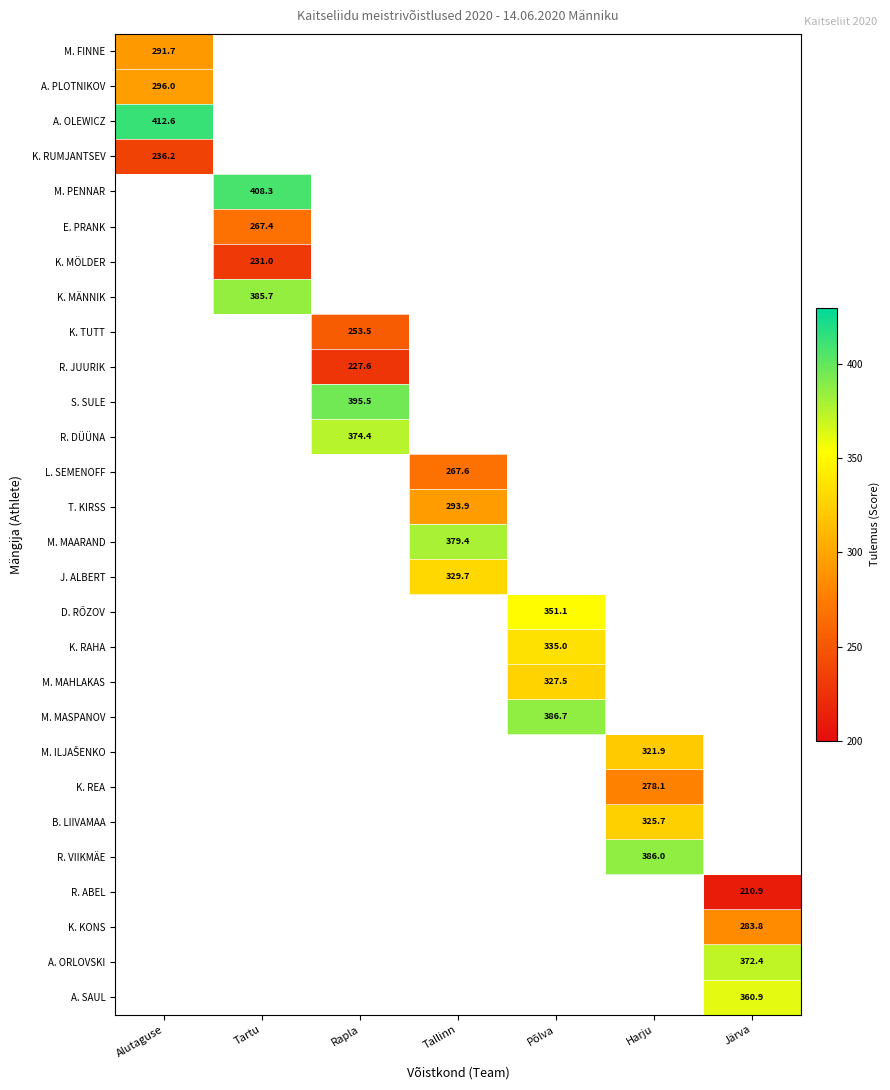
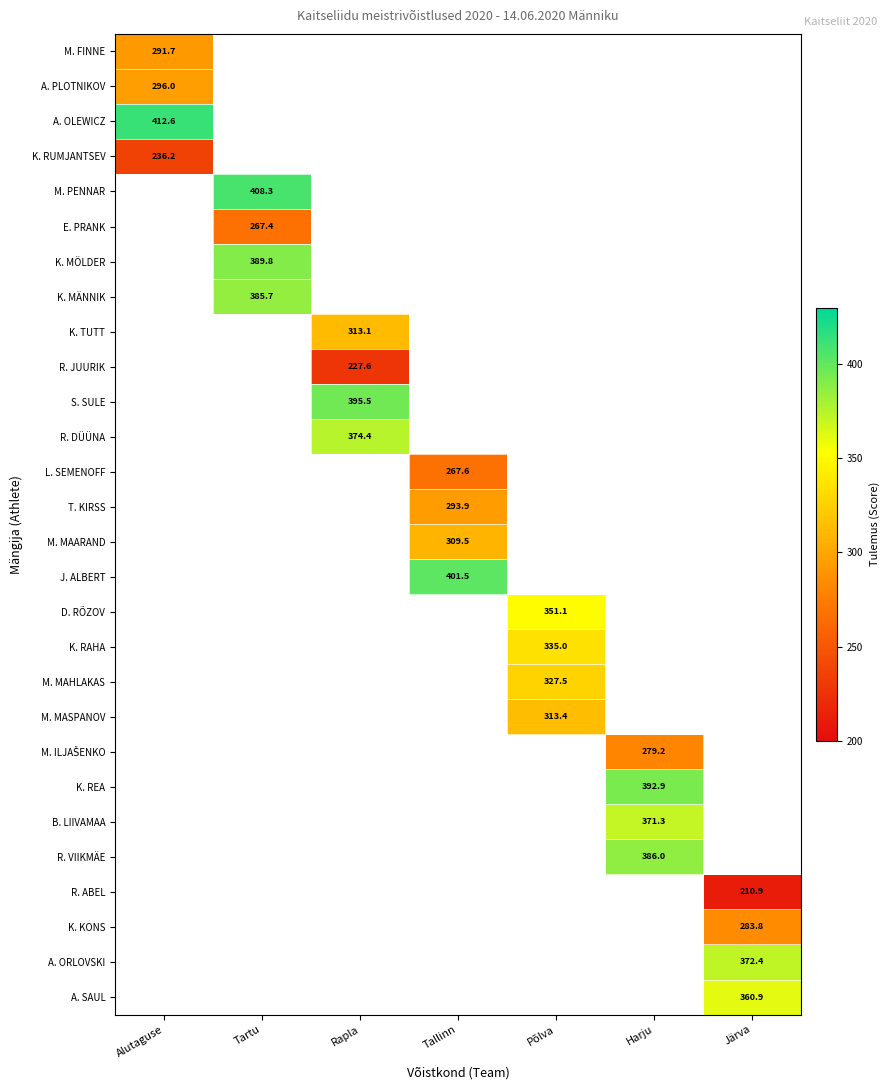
  {
    "M. FINNE": {
      "Alutaguse": 291.7
    },
    "A. PLOTNIKOV": {
      "Alutaguse": 296.0
    },
    "A. OLEWICZ": {
      "Alutaguse": 412.6
    },
    "K. RUMJANTSEV": {
      "Alutaguse": 236.2
    },
    "M. PENNAR": {
      "Tartu": 408.3
    },
    "E. PRANK": {
      "Tartu": 267.4
    },
    "K. MÖLDER": {
-     "Tartu": 231.0
+     "Tartu": 389.8
    },
    "K. MÄNNIK": {
      "Tartu": 385.7
    },
    "K. TUTT": {
-     "Rapla": 253.5
+     "Rapla": 313.1
    },
    "R. JUURIK": {
      "Rapla": 227.6
    },
    "S. SULE": {
      "Rapla": 395.5
    },
    "R. DÜÜNA": {
      "Rapla": 374.4
    },
    "L. SEMENOFF": {
      "Tallinn": 267.6
    },
    "T. KIRSS": {
      "Tallinn": 293.9
    },
    "M. MAARAND": {
-     "Tallinn": 379.4
+     "Tallinn": 309.5
    },
    "J. ALBERT": {
-     "Tallinn": 329.7
+     "Tallinn": 401.5
    },
    "D. RÕZOV": {
      "Põlva": 351.1
    },
    "K. RAHA": {
      "Põlva": 335.0
    },
    "M. MAHLAKAS": {
      "Põlva": 327.5
    },
    "M. MASPANOV": {
-     "Põlva": 386.7
+     "Põlva": 313.4
    },
    "M. ILJAŠENKO": {
-     "Harju": 321.9
+     "Harju": 279.2
    },
    "K. REA": {
-     "Harju": 278.1
+     "Harju": 392.9
    },
    "B. LIIVAMAA": {
-     "Harju": 325.7
+     "Harju": 371.3
    },
    "R. VIIKMÄE": {
      "Harju": 386.0
    },
    "R. ABEL": {
      "Järva": 210.9
    },
    "K. KONS": {
      "Järva": 283.8
    },
    "A. ORLOVSKI": {
      "Järva": 372.4
    },
    "A. SAUL": {
      "Järva": 360.9
    }
  }
